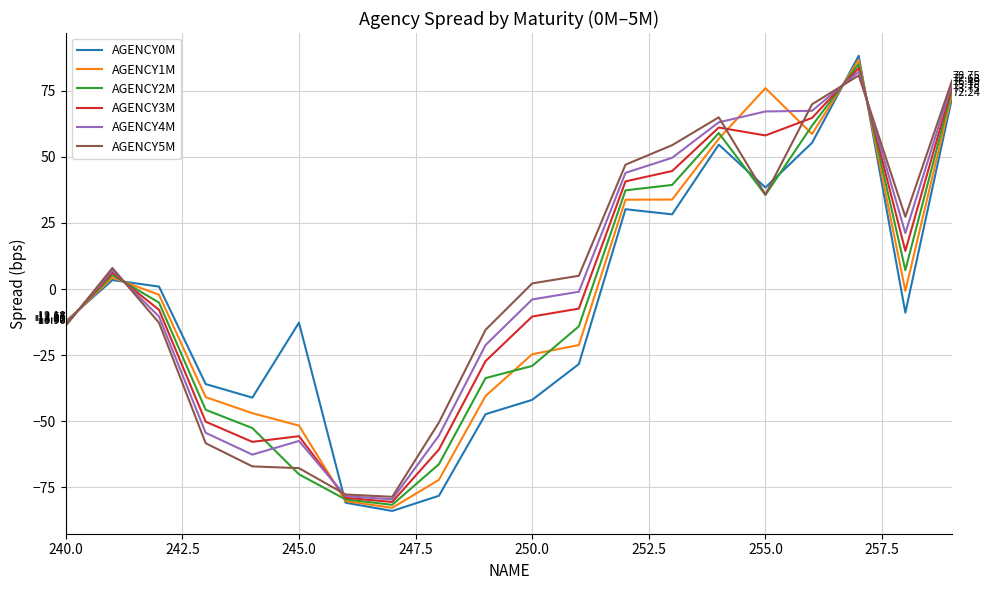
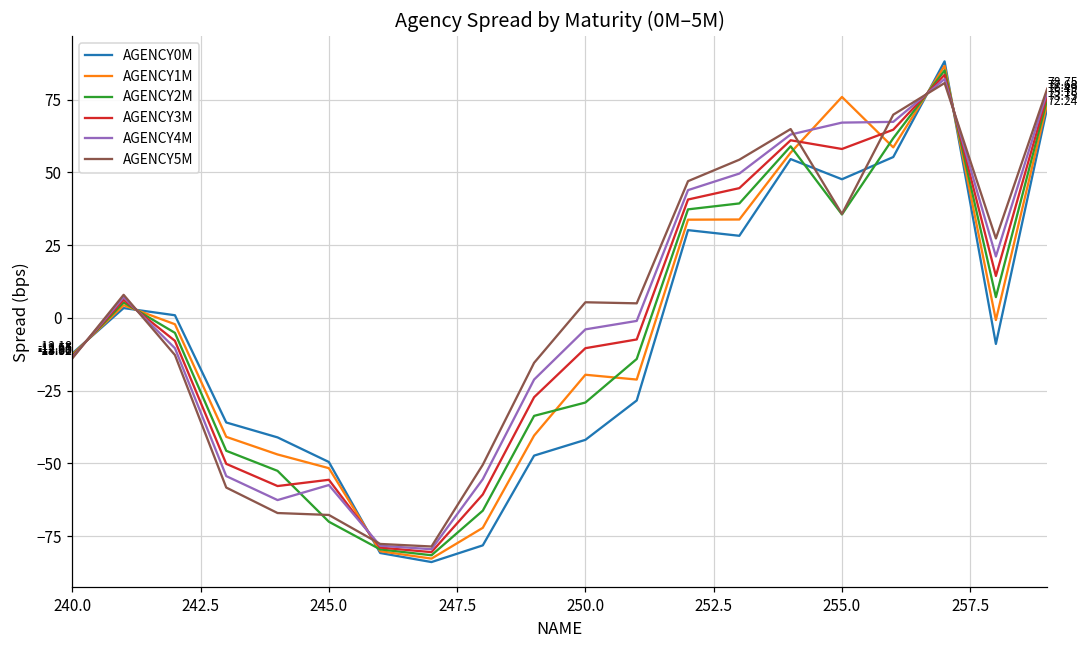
  {
    "AGENCY0M": {
-     "245.0": -13,
+     "245.0": -49,
      "250.0": -42,
-     "255.0": 38
+     "255.0": 48
    },
    "AGENCY1M": {
      "245.0": -52,
-     "250.0": -25,
+     "250.0": -20,
      "255.0": 76
    },
    "AGENCY2M": {
      "245.0": -70,
      "250.0": -29
    },
    "AGENCY3M": {
      "245.0": -56,
      "250.0": -10,
      "255.0": 58
    },
    "AGENCY4M": {
      "245.0": -57,
      "250.0": -4,
      "255.0": 67
    },
    "AGENCY5M": {
      "245.0": -68,
-     "250.0": 2
+     "250.0": 5
    }
  }
